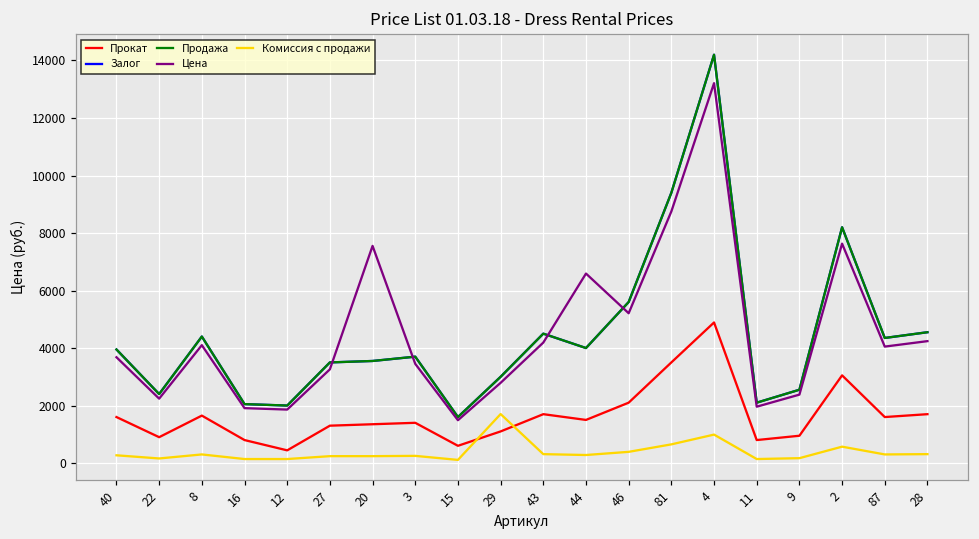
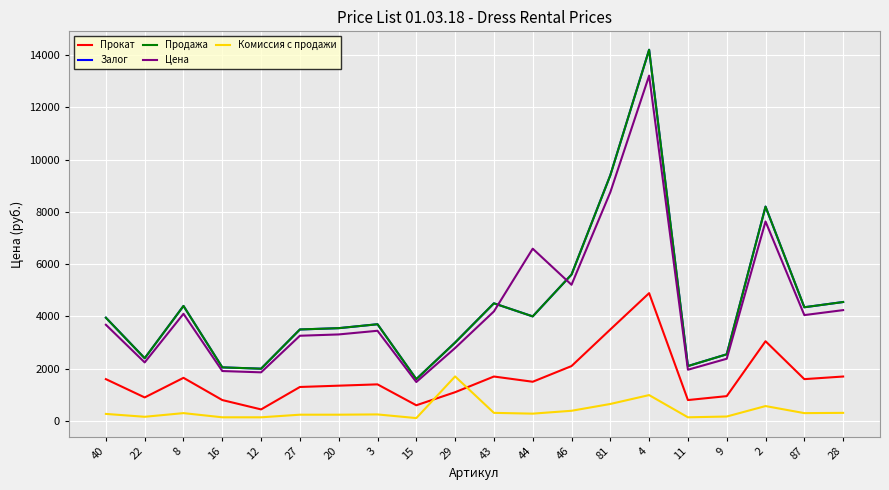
  {
    "Прокат": {
      "40": 1600,
      "22": 900,
      "8": 1700,
      "16": 800,
      "12": 400,
      "27": 1300,
      "20": 1400,
      "3": 1400,
      "15": 600,
      "29": 1100,
      "43": 1700,
      "44": 1500,
      "46": 2100,
      "81": 3500,
      "4": 4900,
      "11": 800,
      "9": 1000,
      "2": 3100,
      "87": 1600,
      "28": 1700
    },
    "Продажа": {
      "40": 4000,
      "22": 2400,
      "8": 4400,
      "16": 2100,
      "12": 2000,
      "27": 3500,
      "20": 3600,
      "3": 3700,
      "15": 1600,
      "29": 3000,
      "43": 4500,
      "44": 4000,
      "46": 5600,
      "81": 9400,
      "4": 14200,
      "11": 2100,
      "9": 2600,
      "2": 8200,
      "87": 4400,
      "28": 4600
    },
    "Цена": {
      "40": 3700,
      "22": 2200,
      "8": 4100,
      "16": 1900,
      "12": 1900,
      "27": 3300,
-     "20": 7600,
+     "20": 3300,
      "3": 3500,
      "15": 1500,
      "29": 2800,
      "43": 4200,
      "44": 6600,
      "46": 5200,
      "81": 8800,
      "4": 13200,
      "11": 2000,
      "9": 2400,
      "2": 7600,
      "87": 4100,
      "28": 4200
    },
    "Комиссия с продажи": {
      "40": 300,
      "22": 200,
      "8": 300,
      "16": 100,
      "12": 100,
      "27": 200,
      "20": 200,
      "3": 300,
      "15": 100,
      "29": 1700,
      "43": 300,
      "44": 300,
      "46": 400,
      "81": 700,
      "4": 1000,
      "11": 100,
      "9": 200,
      "2": 600,
      "87": 300,
      "28": 300
    }
  }
